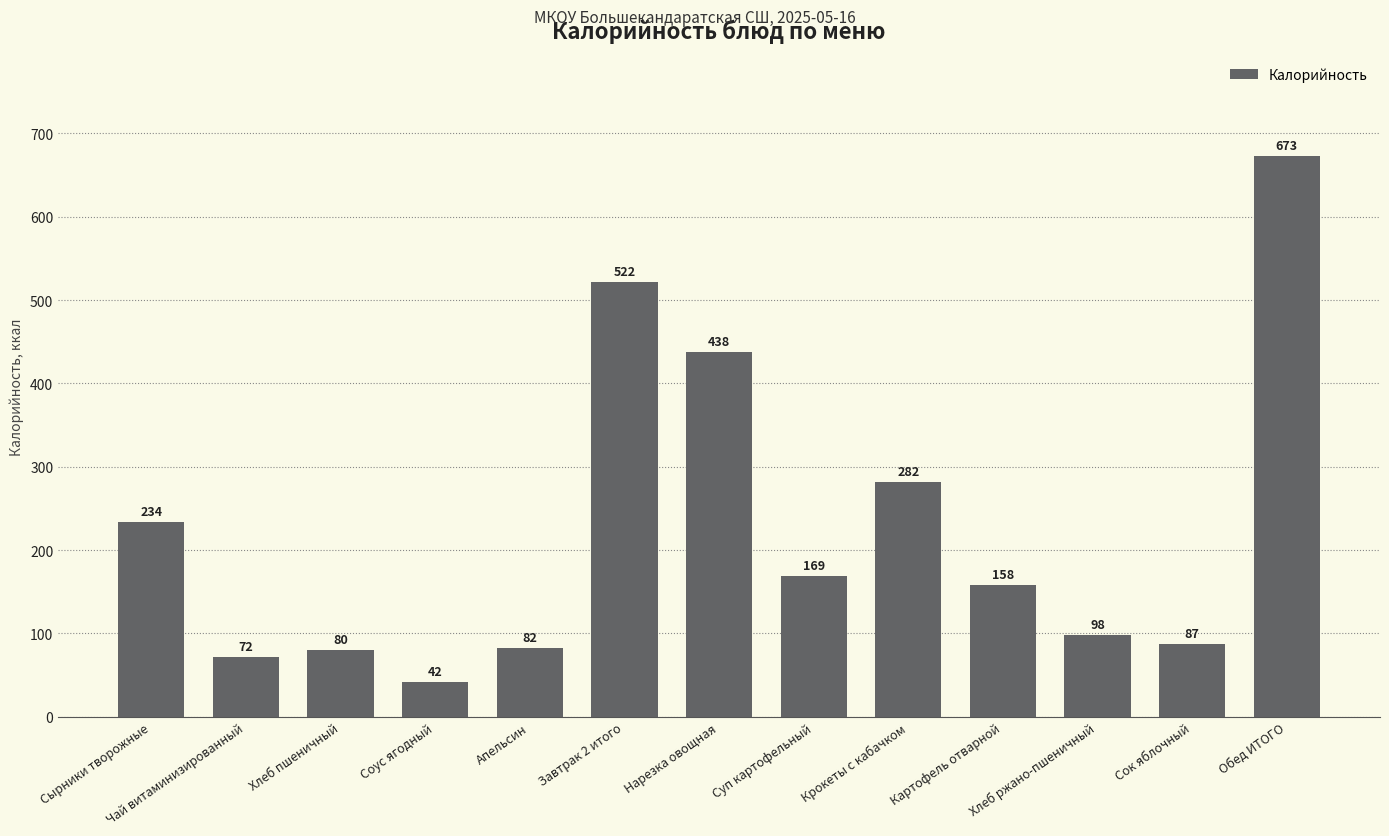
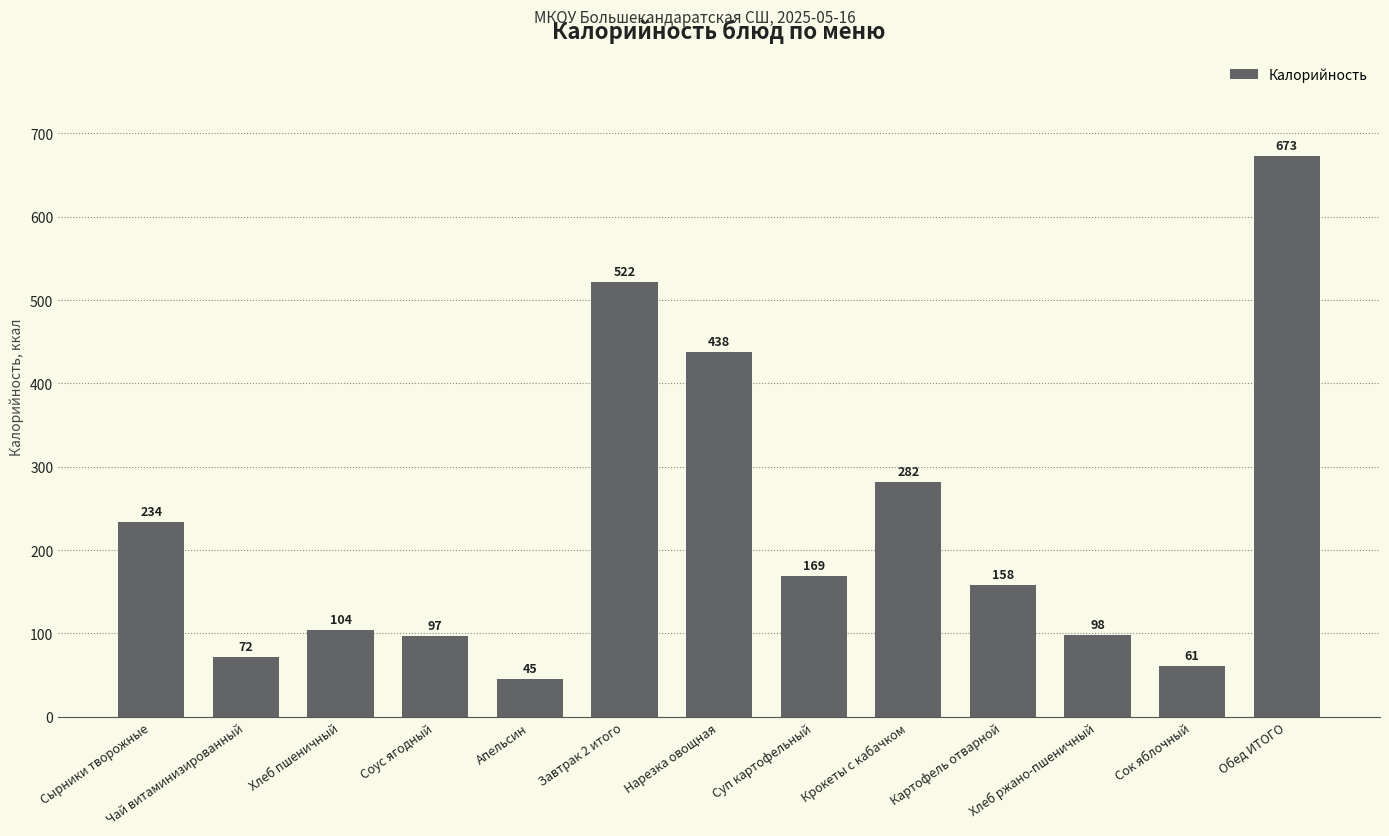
  {
    "Сырники творожные": 234,
    "Чай витаминизированный": 72,
-   "Хлеб пшеничный": 80,
-   "Соус ягодный": 42,
-   "Апельсин": 82,
+   "Хлеб пшеничный": 104,
+   "Соус ягодный": 97,
+   "Апельсин": 45,
    "Завтрак 2 итого": 522,
    "Нарезка овощная": 438,
    "Суп картофельный": 169,
    "Крокеты с кабачком": 282,
    "Картофель отварной": 158,
    "Хлеб ржано-пшеничный": 98,
-   "Сок яблочный": 87,
+   "Сок яблочный": 61,
    "Обед ИТОГО": 673
  }
